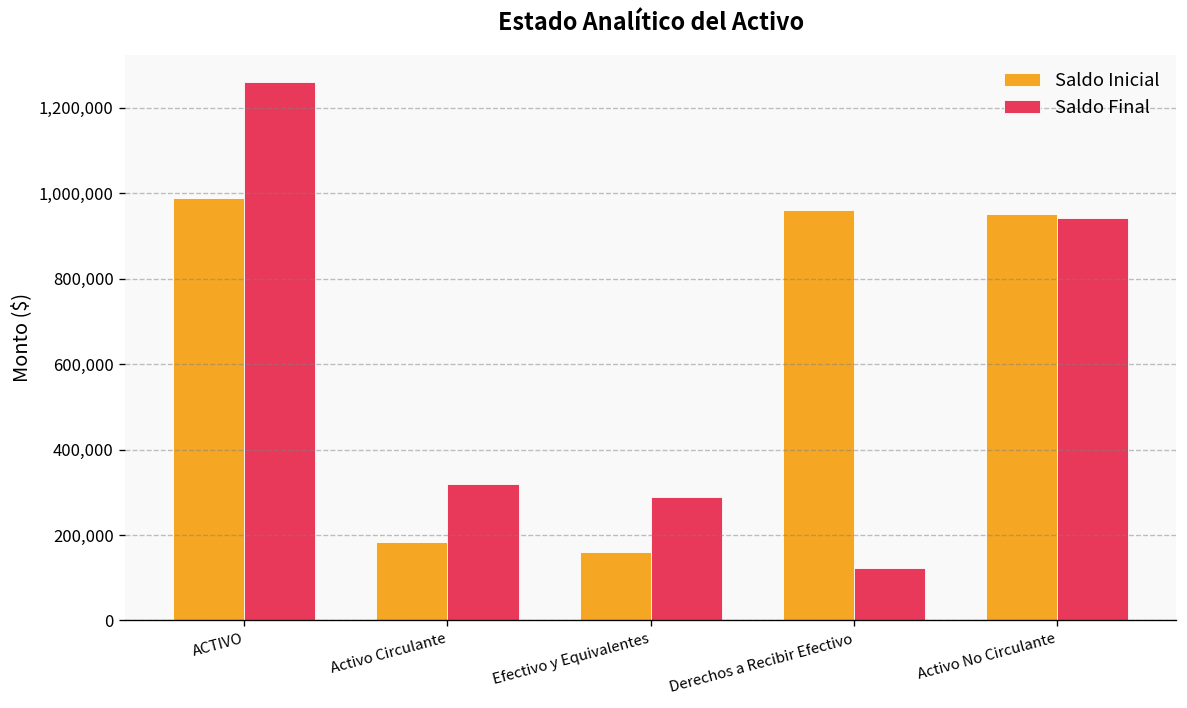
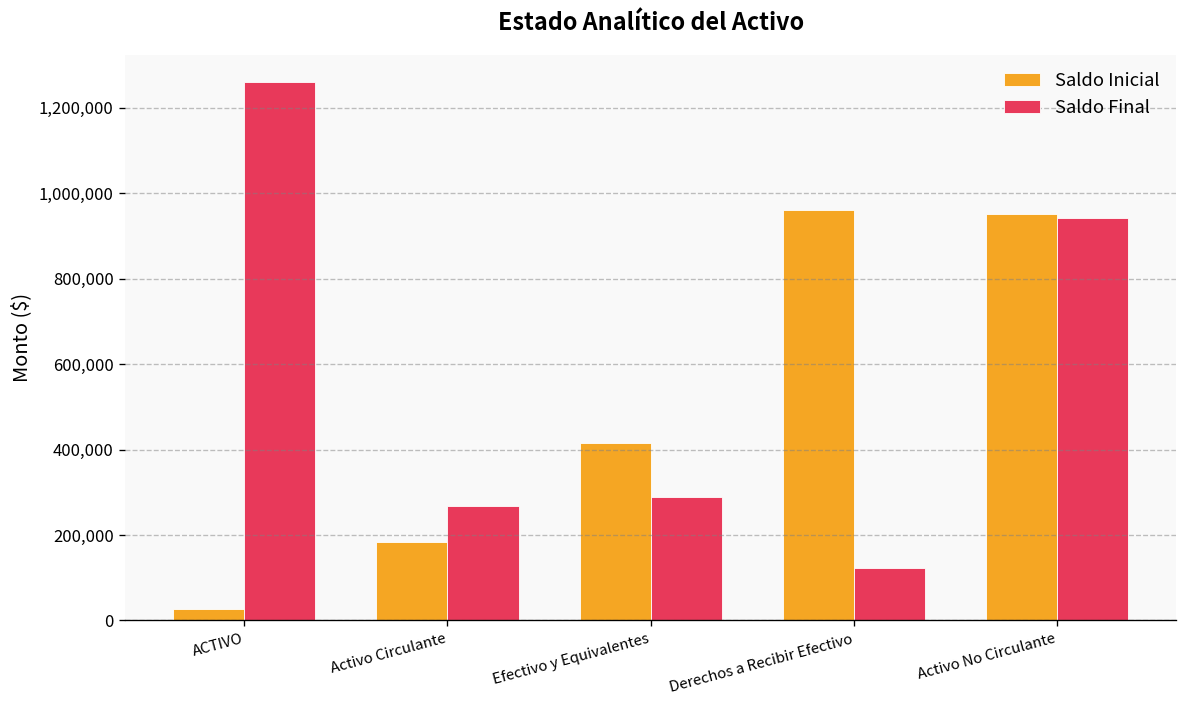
  {
    "Saldo Inicial": {
-     "ACTIVO": "990,000",
+     "ACTIVO": "30,000",
      "Activo Circulante": "180,000",
-     "Efectivo y Equivalentes": "160,000",
+     "Efectivo y Equivalentes": "410,000",
      "Derechos a Recibir Efectivo": "960,000",
      "Activo No Circulante": "950,000"
    },
    "Saldo Final": {
      "ACTIVO": "1,260,000",
-     "Activo Circulante": "320,000",
+     "Activo Circulante": "270,000",
      "Efectivo y Equivalentes": "290,000",
      "Derechos a Recibir Efectivo": "120,000",
      "Activo No Circulante": "940,000"
    }
  }
